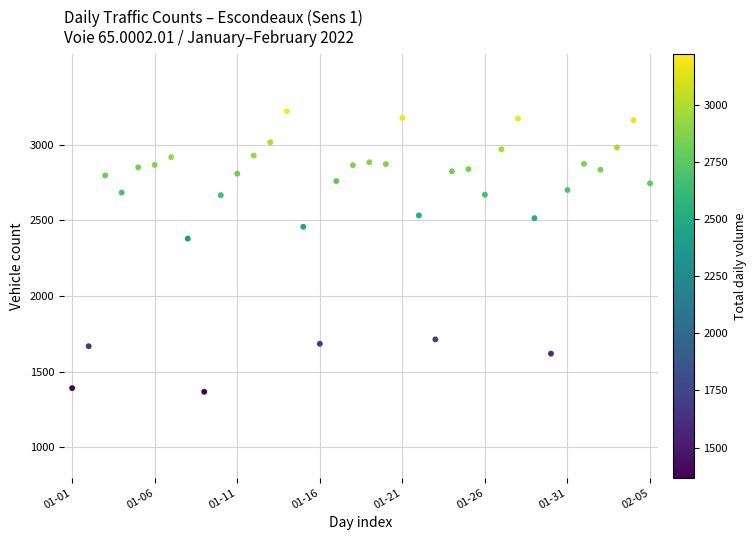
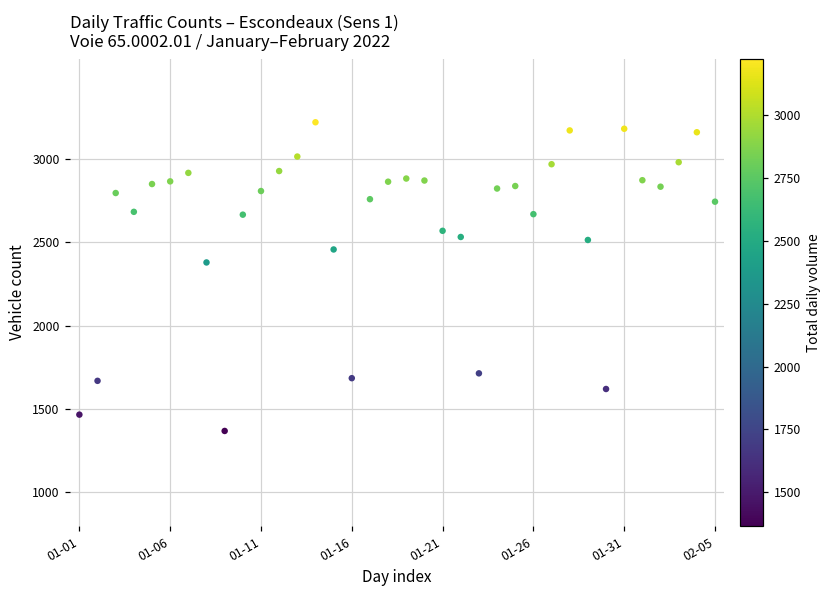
  {
-   "01-01": 1390,
-   "01-21": 3180,
-   "01-31": 2700
+   "01-01": 1470,
+   "01-21": 2570,
+   "01-31": 3180
  }
